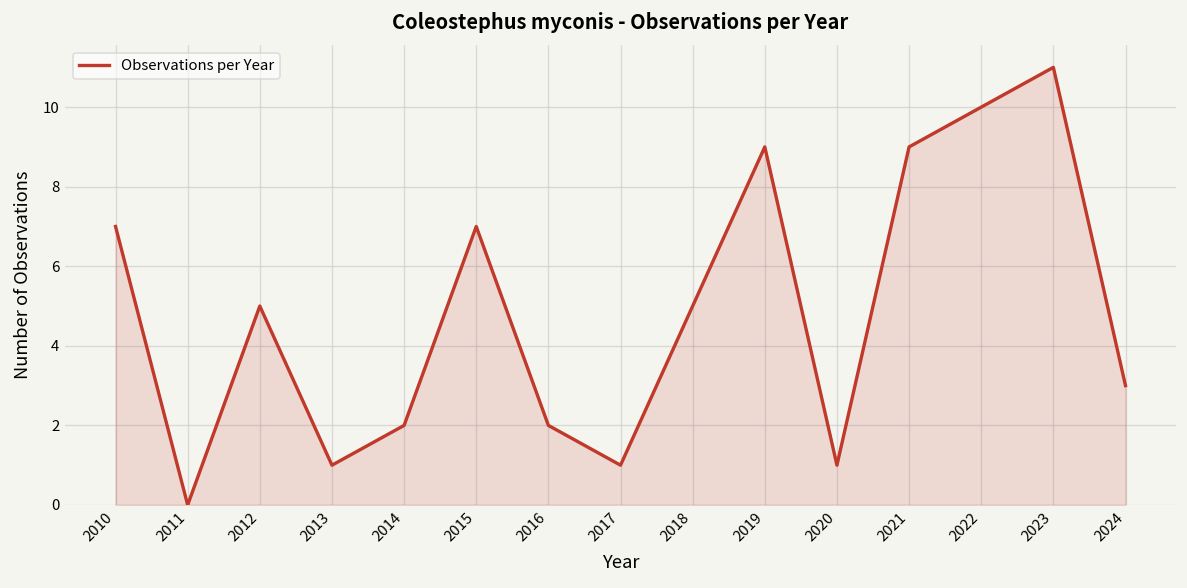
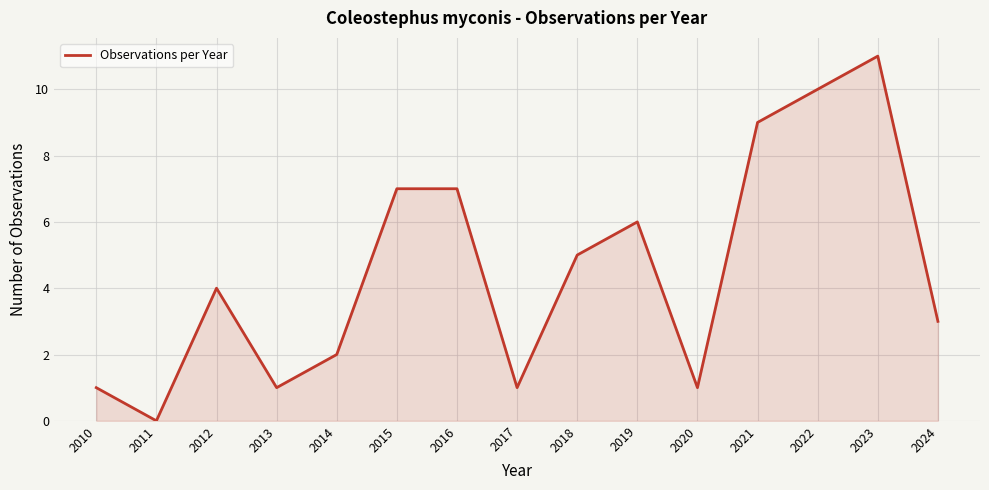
  {
-   "2010": 7,
+   "2010": 1,
    "2011": 0,
-   "2012": 5,
+   "2012": 4,
    "2013": 1,
    "2014": 2,
    "2015": 7,
-   "2016": 2,
+   "2016": 7,
    "2017": 1,
    "2018": 5,
-   "2019": 9,
+   "2019": 6,
    "2020": 1,
    "2021": 9,
    "2022": 10,
    "2023": 11,
    "2024": 3
  }
